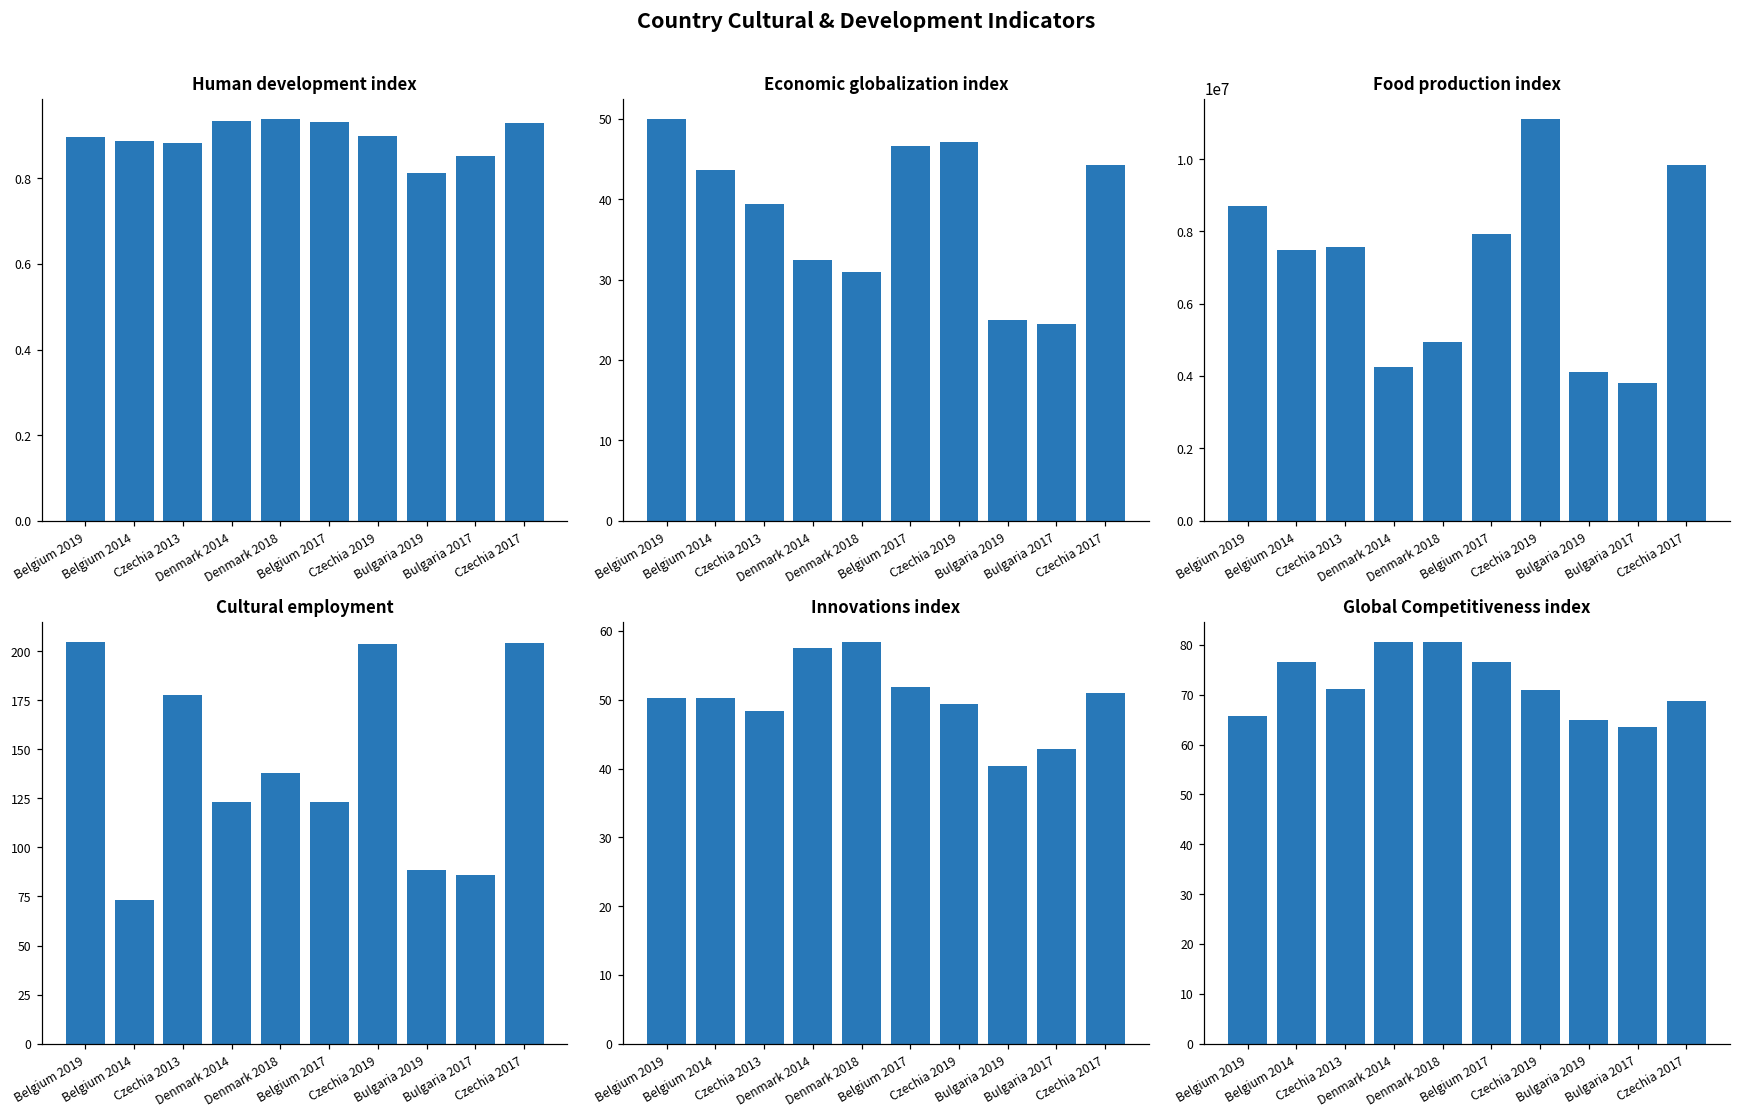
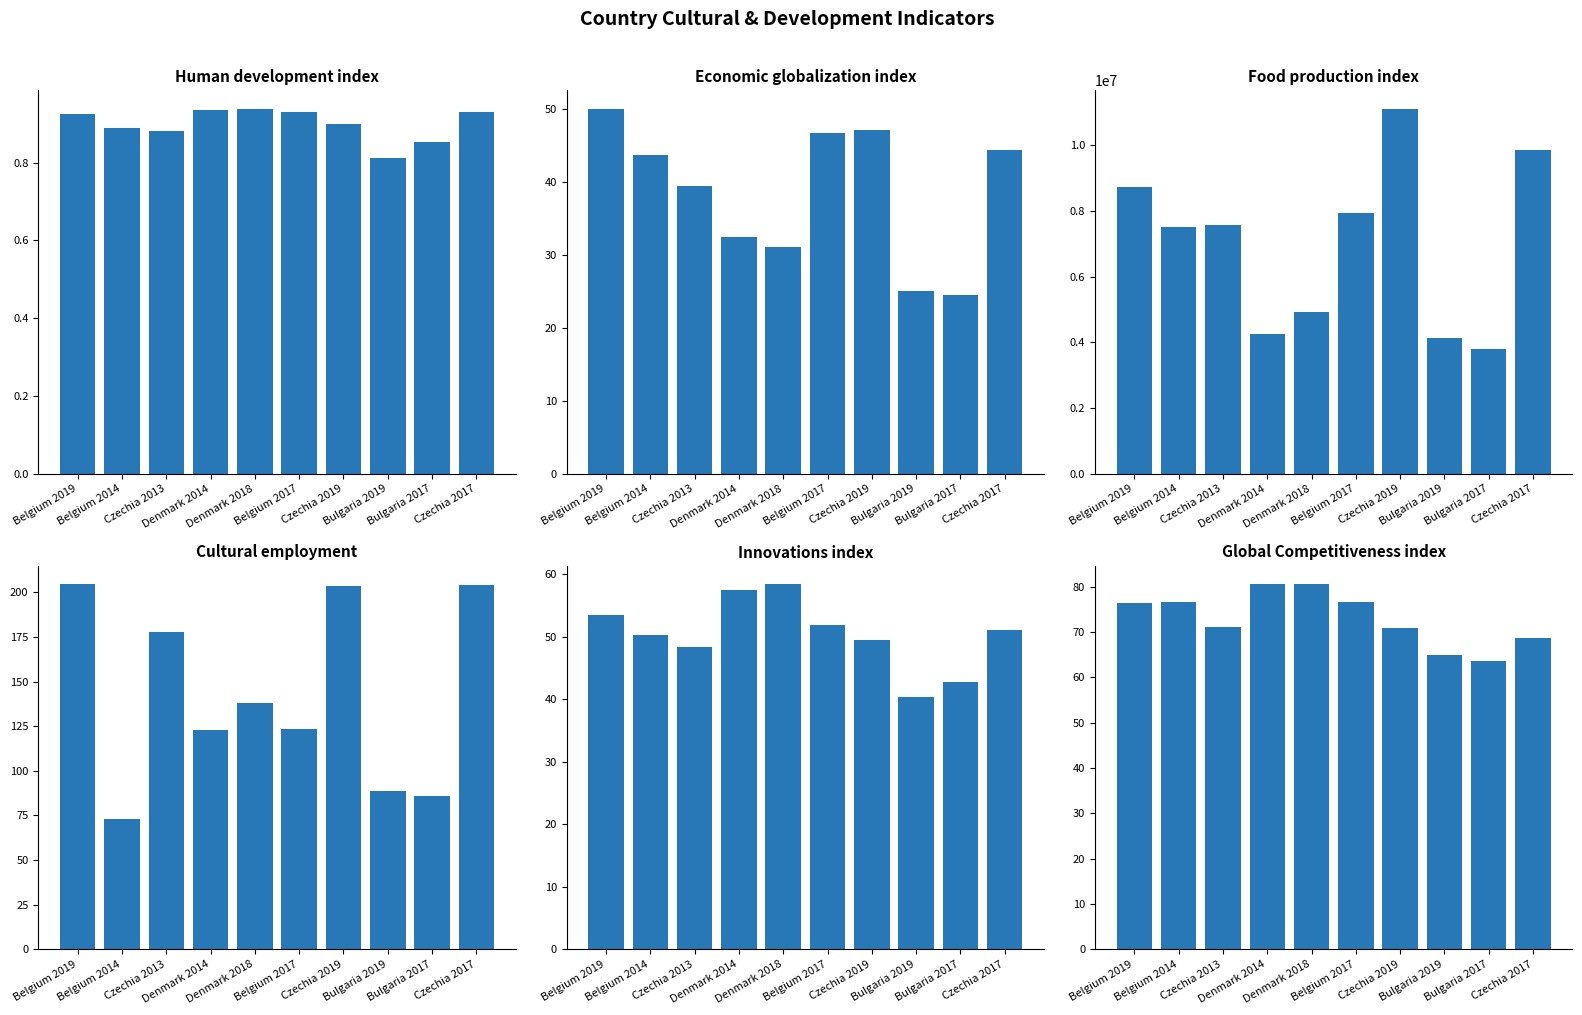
  {
    "Human development index": {
-     "Belgium 2019": 0.90,
+     "Belgium 2019": 0.93,
      "Belgium 2014": 0.89,
      "Czechia 2013": 0.88,
      "Denmark 2014": 0.94,
      "Denmark 2018": 0.94,
      "Belgium 2017": 0.93,
      "Czechia 2019": 0.90,
      "Bulgaria 2019": 0.81,
      "Bulgaria 2017": 0.85,
      "Czechia 2017": 0.93
    },
    "Economic globalization index": {
      "Belgium 2019": 50,
      "Belgium 2014": 44,
      "Czechia 2013": 39,
      "Denmark 2014": 32,
      "Denmark 2018": 31,
      "Belgium 2017": 47,
      "Czechia 2019": 47,
      "Bulgaria 2019": 25,
      "Bulgaria 2017": 25,
      "Czechia 2017": 44
    },
    "Food production index": {
      "Belgium 2019": 8700000,
      "Belgium 2014": 7500000,
      "Czechia 2013": 7600000,
      "Denmark 2014": 4200000,
      "Denmark 2018": 4900000,
      "Belgium 2017": 7900000,
      "Czechia 2019": 11100000,
      "Bulgaria 2019": 4100000,
      "Bulgaria 2017": 3800000,
      "Czechia 2017": 9800000
    },
    "Cultural employment": {
      "Belgium 2019": 205,
      "Belgium 2014": 73,
      "Czechia 2013": 178,
      "Denmark 2014": 123,
      "Denmark 2018": 138,
      "Belgium 2017": 123,
      "Czechia 2019": 204,
      "Bulgaria 2019": 89,
      "Bulgaria 2017": 86,
      "Czechia 2017": 204
    },
    "Innovations index": {
-     "Belgium 2019": 50,
+     "Belgium 2019": 53,
      "Belgium 2014": 50,
      "Czechia 2013": 48,
      "Denmark 2014": 58,
      "Denmark 2018": 58,
      "Belgium 2017": 52,
      "Czechia 2019": 49,
      "Bulgaria 2019": 40,
      "Bulgaria 2017": 43,
      "Czechia 2017": 51
    },
    "Global Competitiveness index": {
-     "Belgium 2019": 66,
+     "Belgium 2019": 76,
      "Belgium 2014": 77,
      "Czechia 2013": 71,
      "Denmark 2014": 81,
      "Denmark 2018": 81,
      "Belgium 2017": 77,
      "Czechia 2019": 71,
      "Bulgaria 2019": 65,
      "Bulgaria 2017": 64,
      "Czechia 2017": 69
    }
  }
